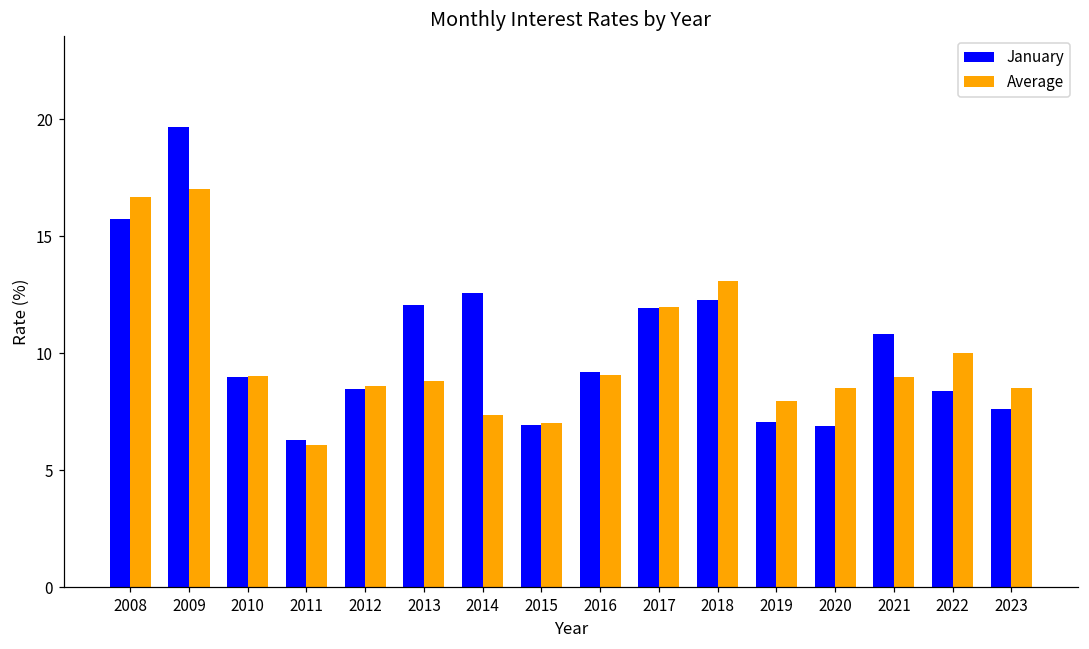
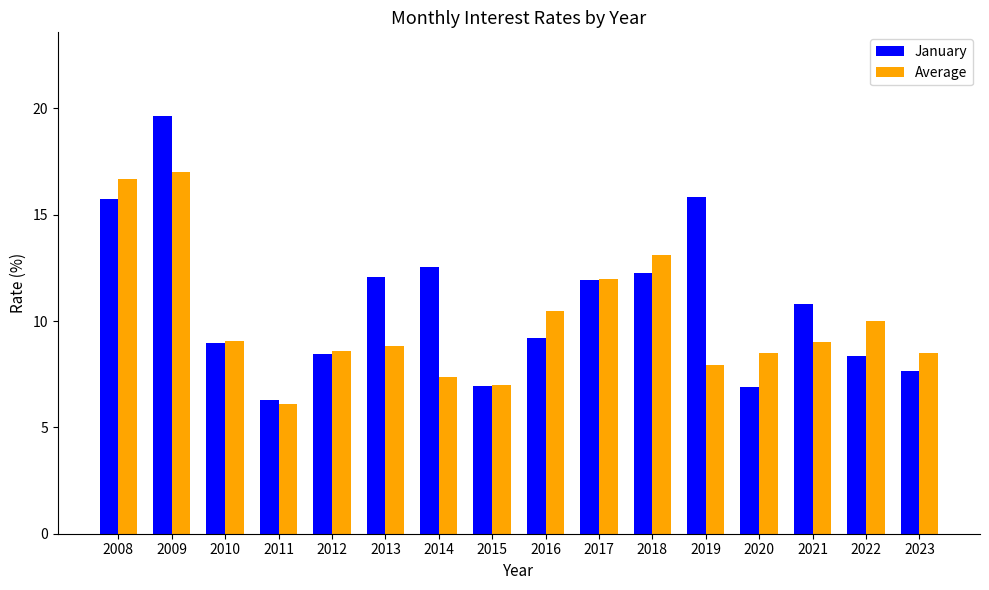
  {
    "January": {
      "2008": 15.7,
      "2009": 19.6,
      "2010": 9.0,
      "2011": 6.3,
      "2012": 8.5,
      "2013": 12.1,
      "2014": 12.6,
      "2015": 6.9,
      "2016": 9.2,
      "2017": 11.9,
      "2018": 12.3,
-     "2019": 7.0,
+     "2019": 15.8,
      "2020": 6.9,
      "2021": 10.8,
      "2022": 8.4,
      "2023": 7.6
    },
    "Average": {
      "2008": 16.7,
      "2009": 17.0,
      "2010": 9.0,
      "2011": 6.1,
      "2012": 8.6,
      "2013": 8.8,
      "2014": 7.4,
      "2015": 7.0,
-     "2016": 9.1,
+     "2016": 10.5,
      "2017": 12.0,
      "2018": 13.1,
      "2019": 7.9,
      "2020": 8.5,
      "2021": 9.0,
      "2022": 10.0,
      "2023": 8.5
    }
  }
